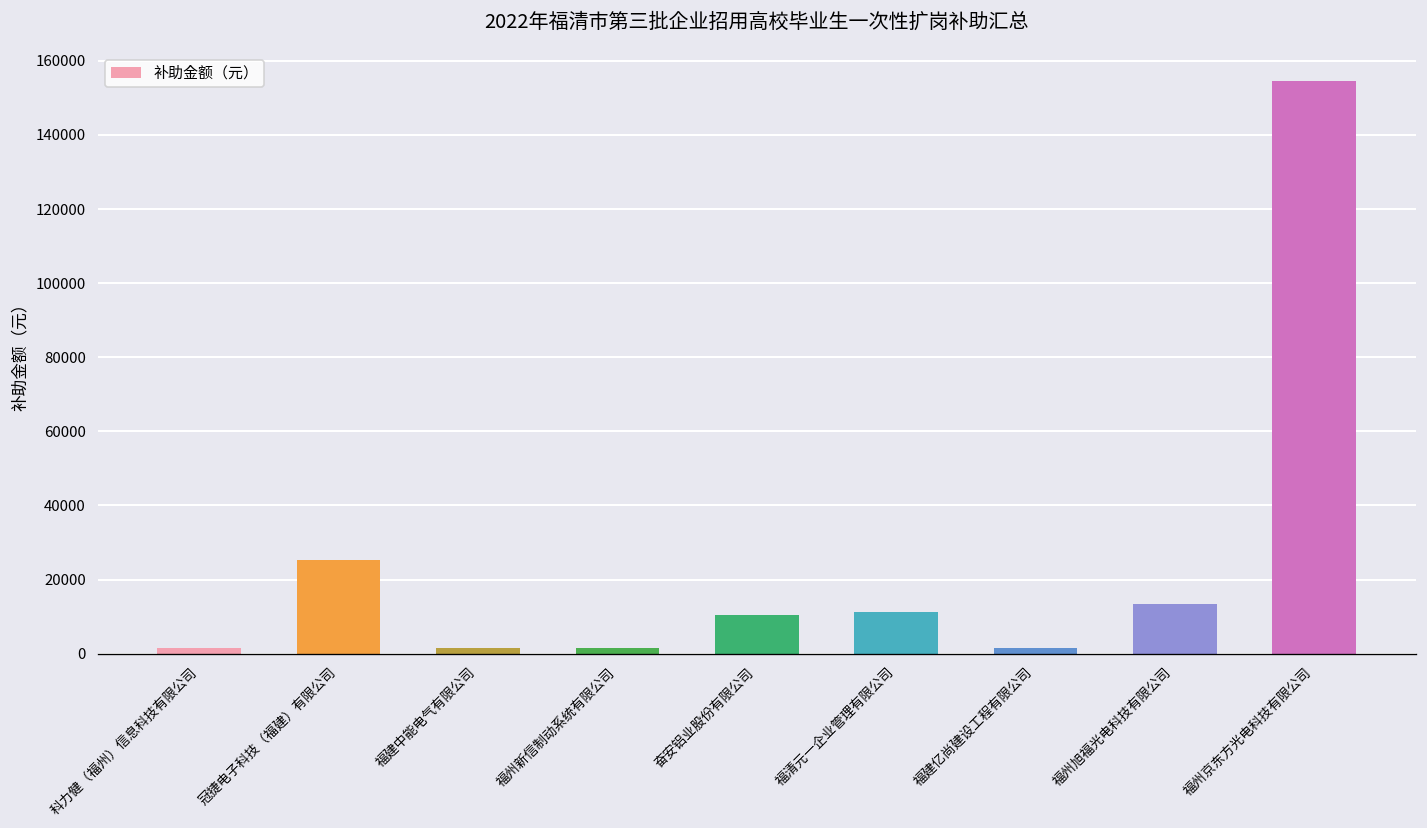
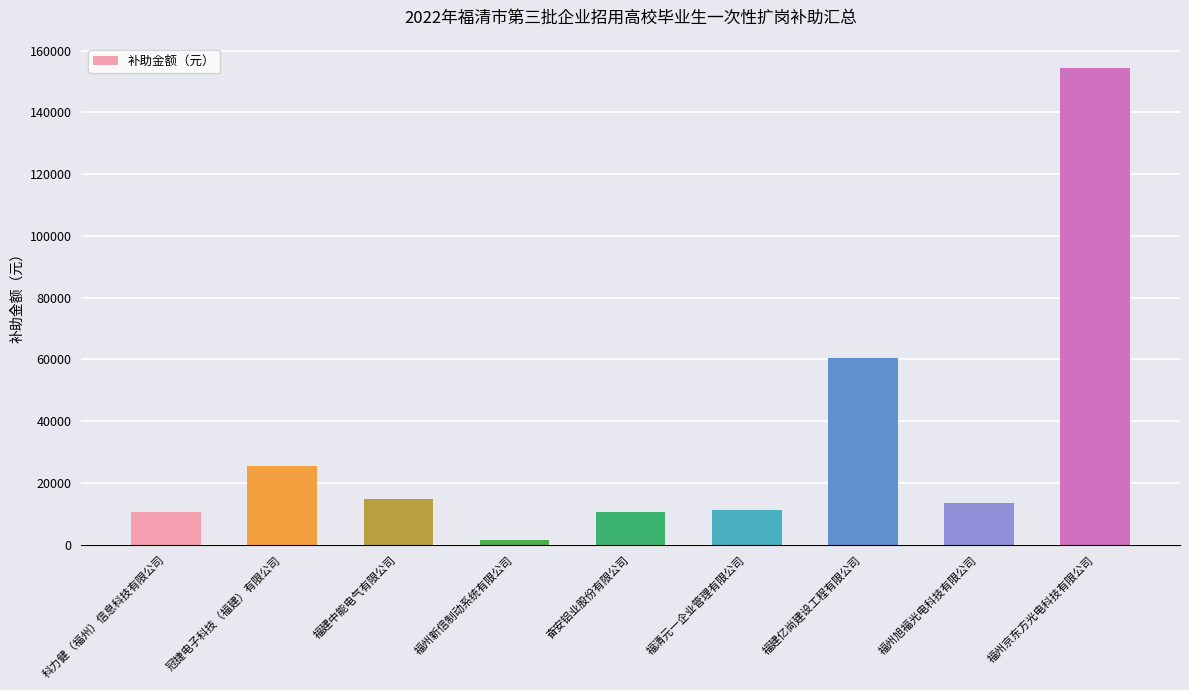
  {
-   "科力健（福州）信息科技有限公司": 2000,
+   "科力健（福州）信息科技有限公司": 11000,
    "冠捷电子科技（福建）有限公司": 25000,
-   "福建中能电气有限公司": 2000,
+   "福建中能电气有限公司": 15000,
    "福州新信制动系统有限公司": 2000,
    "奋安铝业股份有限公司": 11000,
    "福清元一企业管理有限公司": 11000,
-   "福建亿尚建设工程有限公司": 2000,
+   "福建亿尚建设工程有限公司": 61000,
    "福州旭福光电科技有限公司": 14000,
    "福州京东方光电科技有限公司": 155000
  }
